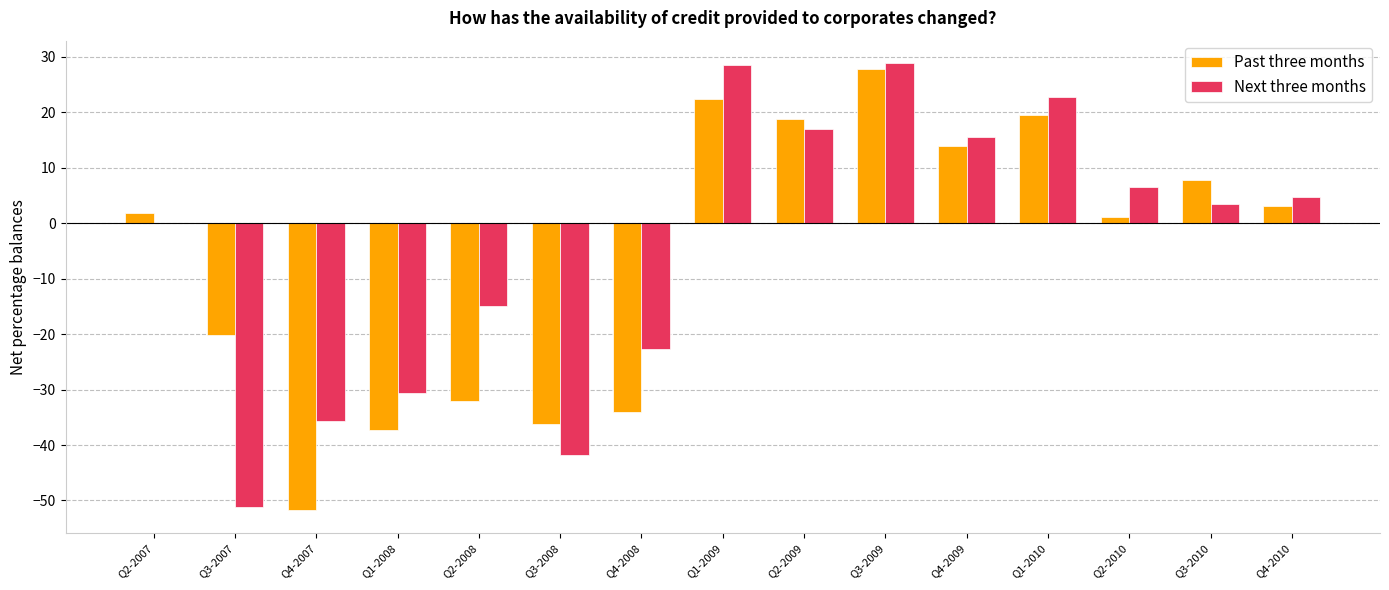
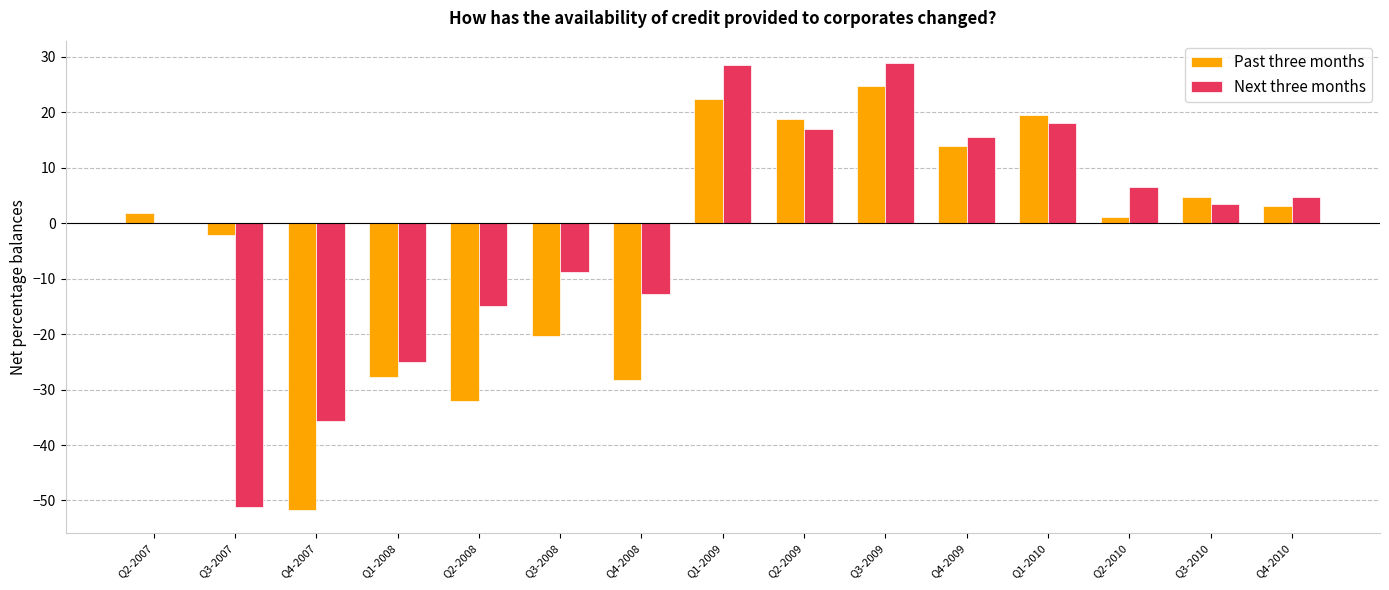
  {
    "Past three months": {
      "Q2-2007": 2,
-     "Q3-2007": -20,
+     "Q3-2007": -2,
      "Q4-2007": -52,
-     "Q1-2008": -37,
+     "Q1-2008": -28,
      "Q2-2008": -32,
-     "Q3-2008": -36,
-     "Q4-2008": -34,
+     "Q3-2008": -20,
+     "Q4-2008": -28,
      "Q1-2009": 23,
      "Q2-2009": 19,
-     "Q3-2009": 28,
+     "Q3-2009": 25,
      "Q4-2009": 14,
      "Q1-2010": 20,
      "Q2-2010": 1,
-     "Q3-2010": 8,
+     "Q3-2010": 5,
      "Q4-2010": 3
    },
    "Next three months": {
      "Q2-2007": 0,
      "Q3-2007": -51,
      "Q4-2007": -36,
-     "Q1-2008": -31,
+     "Q1-2008": -25,
      "Q2-2008": -15,
-     "Q3-2008": -42,
-     "Q4-2008": -23,
+     "Q3-2008": -9,
+     "Q4-2008": -13,
      "Q1-2009": 29,
      "Q2-2009": 17,
      "Q3-2009": 29,
      "Q4-2009": 16,
-     "Q1-2010": 23,
+     "Q1-2010": 18,
      "Q2-2010": 7,
      "Q3-2010": 3,
      "Q4-2010": 5
    }
  }
